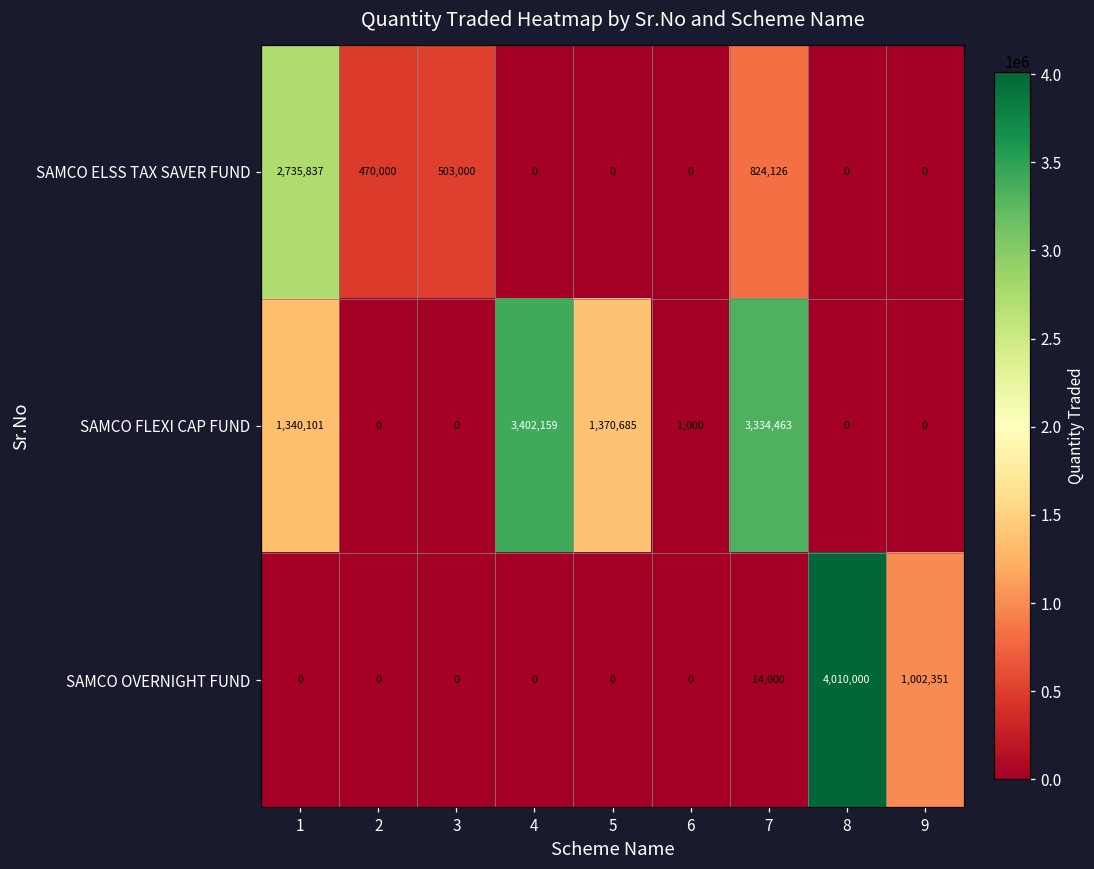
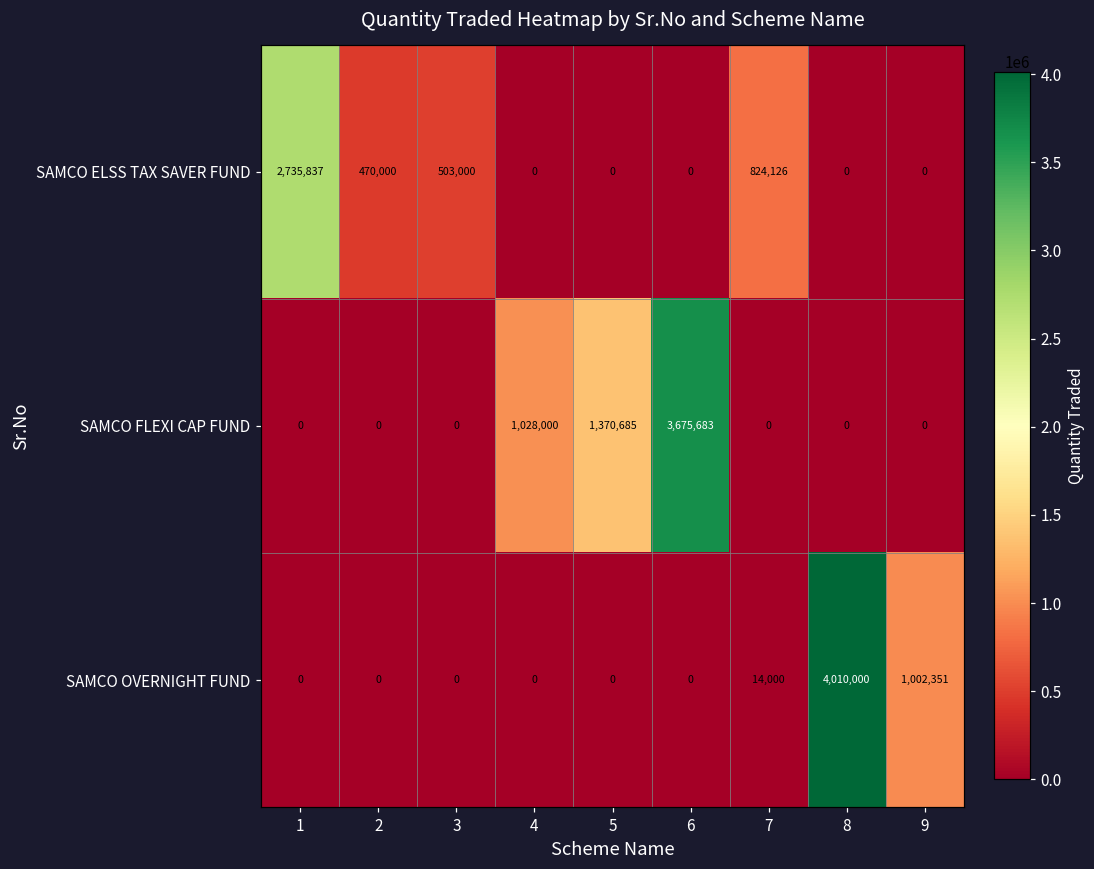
  {
    "SAMCO ELSS TAX SAVER FUND": {
      "1": "2,735,837",
      "2": "470,000",
      "3": "503,000",
      "4": "0",
      "5": "0",
      "6": "0",
      "7": "824,126",
      "8": "0",
      "9": "0"
    },
    "SAMCO FLEXI CAP FUND": {
-     "1": "1,340,101",
+     "1": "0",
      "2": "0",
      "3": "0",
-     "4": "3,402,159",
+     "4": "1,028,000",
      "5": "1,370,685",
-     "6": "1,000",
-     "7": "3,334,463",
+     "6": "3,675,683",
+     "7": "0",
      "8": "0",
      "9": "0"
    },
    "SAMCO OVERNIGHT FUND": {
      "1": "0",
      "2": "0",
      "3": "0",
      "4": "0",
      "5": "0",
      "6": "0",
      "7": "14,000",
      "8": "4,010,000",
      "9": "1,002,351"
    }
  }
